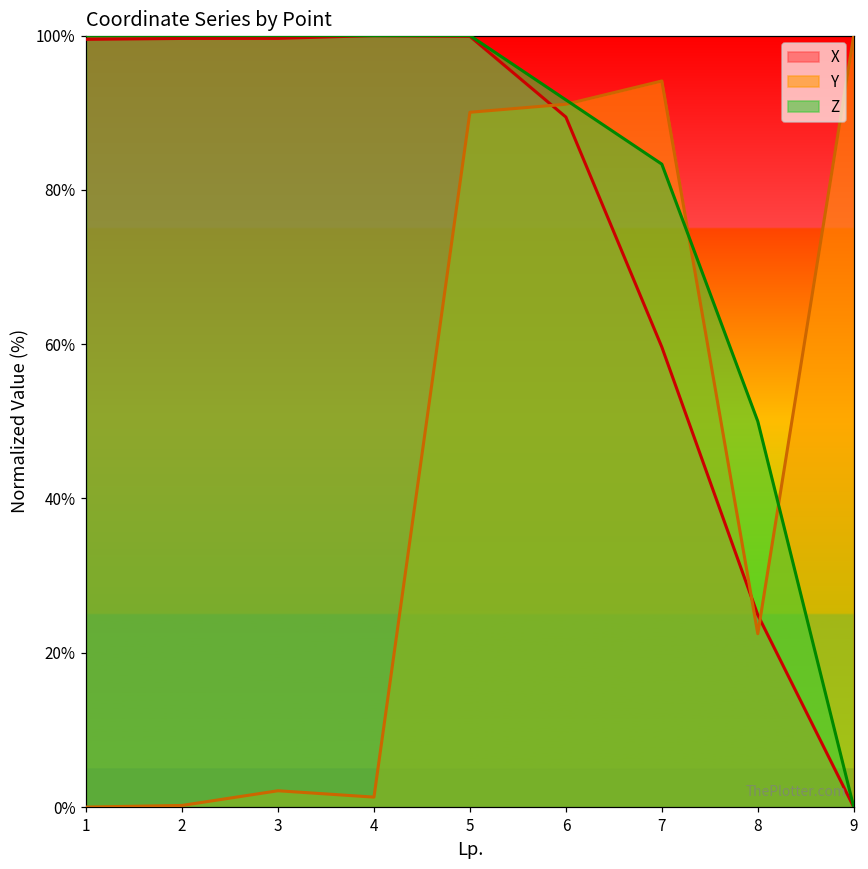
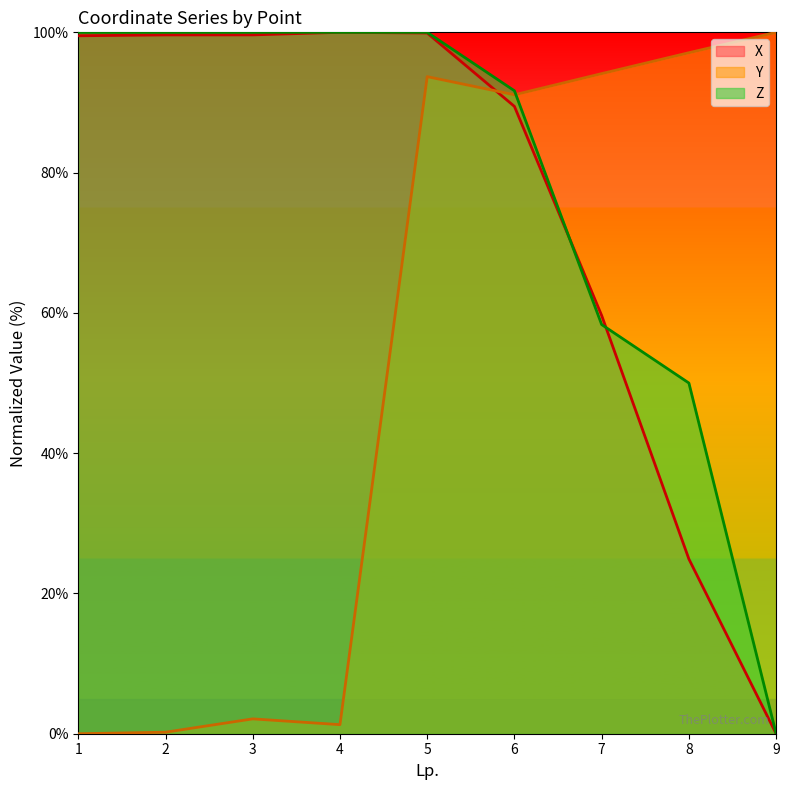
  {
    "X": {
      "1": "100%",
      "2": "100%",
      "3": "100%",
      "6": "89%",
      "7": "60%",
      "8": "25%"
    },
    "Y": {
-     "5": "90%",
+     "5": "94%",
      "6": "91%",
      "7": "94%",
-     "8": "22%",
+     "8": "97%",
      "9": "100%"
    },
    "Z": {
      "1": "100%",
      "2": "100%",
      "3": "100%",
      "6": "92%",
-     "7": "83%",
+     "7": "58%",
      "8": "50%"
    }
  }
